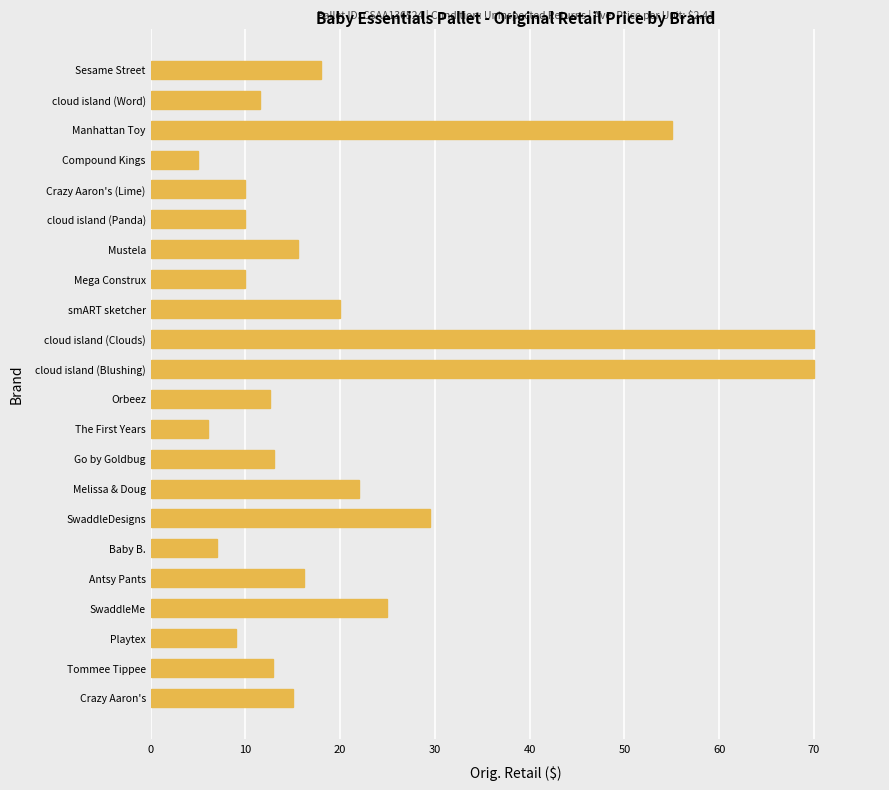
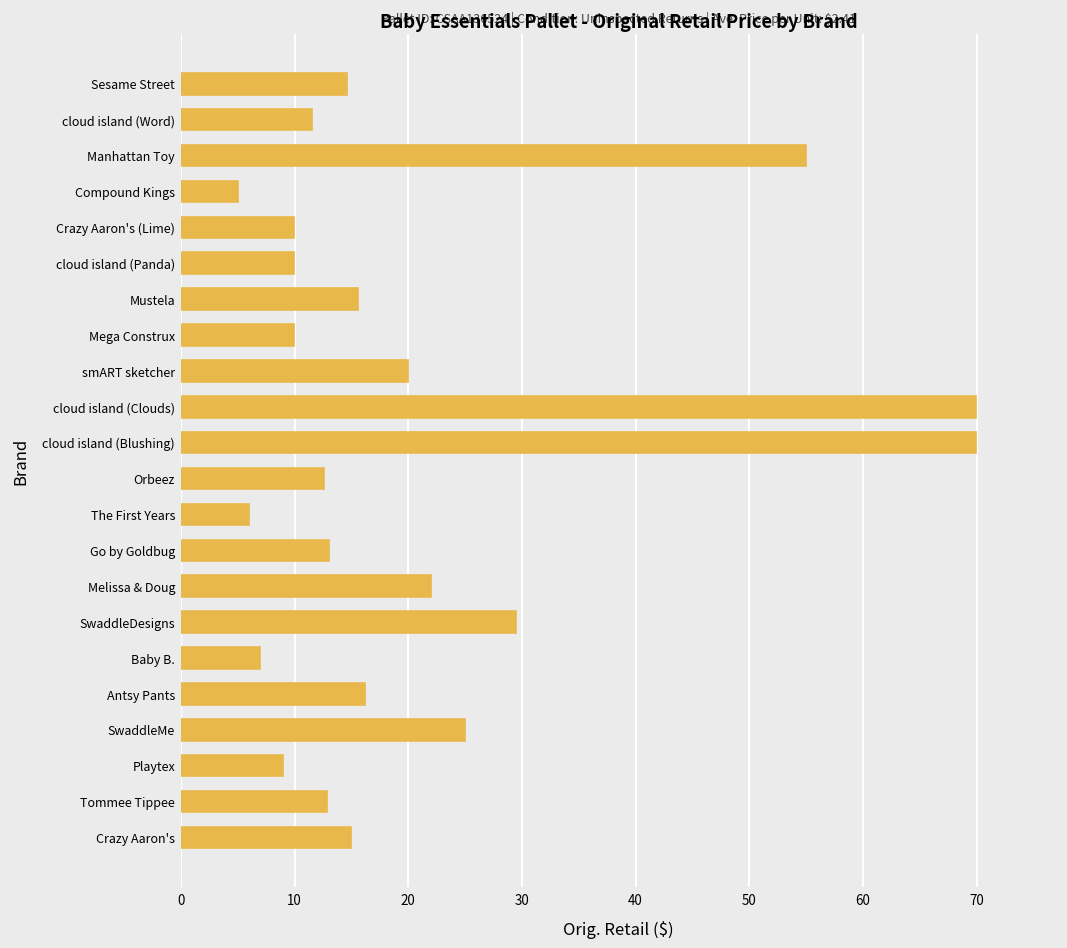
  {
-   "Sesame Street": 18,
+   "Sesame Street": 15,
    "cloud island (Word)": 12,
    "Manhattan Toy": 55,
    "Compound Kings": 5,
    "Crazy Aaron's (Lime)": 10,
    "cloud island (Panda)": 10,
    "Mustela": 16,
    "Mega Construx": 10,
    "smART sketcher": 20,
    "cloud island (Clouds)": 70,
    "cloud island (Blushing)": 70,
    "Orbeez": 13,
    "The First Years": 6,
    "Go by Goldbug": 13,
    "Melissa & Doug": 22,
    "SwaddleDesigns": 29,
    "Baby B.": 7,
    "Antsy Pants": 16,
    "SwaddleMe": 25,
    "Playtex": 9,
    "Tommee Tippee": 13,
    "Crazy Aaron's": 15
  }
